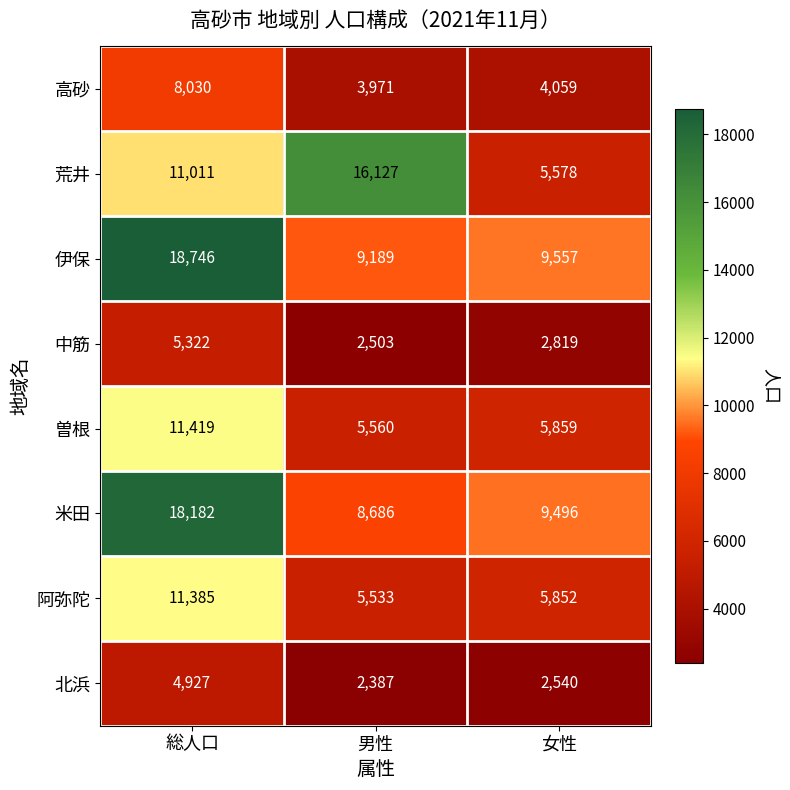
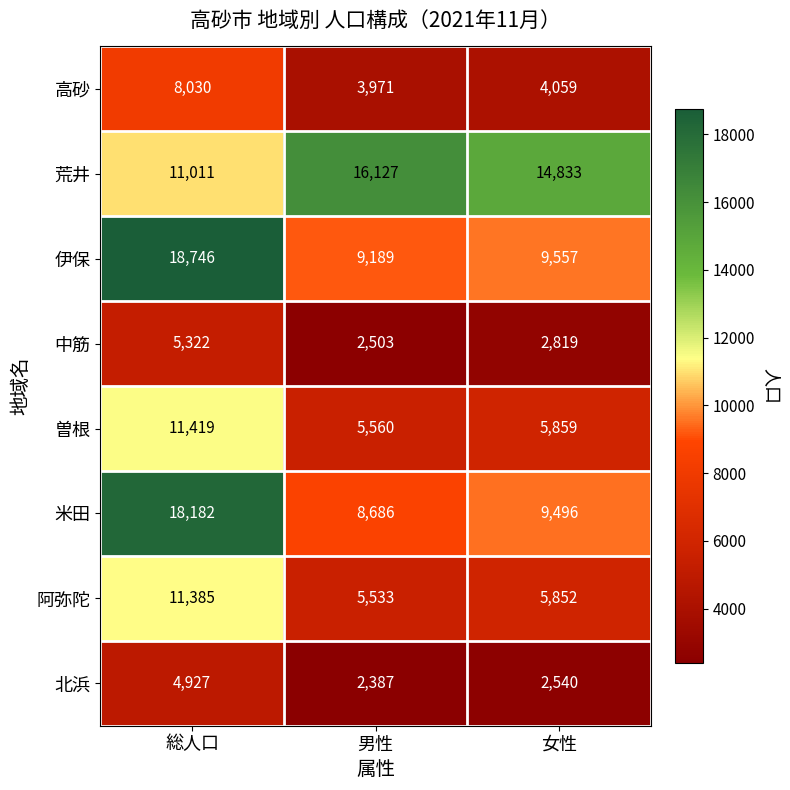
  {
    "高砂": {
      "総人口": "8,030",
      "男性": "3,971",
      "女性": "4,059"
    },
    "荒井": {
      "総人口": "11,011",
      "男性": "16,127",
-     "女性": "5,578"
+     "女性": "14,833"
    },
    "伊保": {
      "総人口": "18,746",
      "男性": "9,189",
      "女性": "9,557"
    },
    "中筋": {
      "総人口": "5,322",
      "男性": "2,503",
      "女性": "2,819"
    },
    "曽根": {
      "総人口": "11,419",
      "男性": "5,560",
      "女性": "5,859"
    },
    "米田": {
      "総人口": "18,182",
      "男性": "8,686",
      "女性": "9,496"
    },
    "阿弥陀": {
      "総人口": "11,385",
      "男性": "5,533",
      "女性": "5,852"
    },
    "北浜": {
      "総人口": "4,927",
      "男性": "2,387",
      "女性": "2,540"
    }
  }
